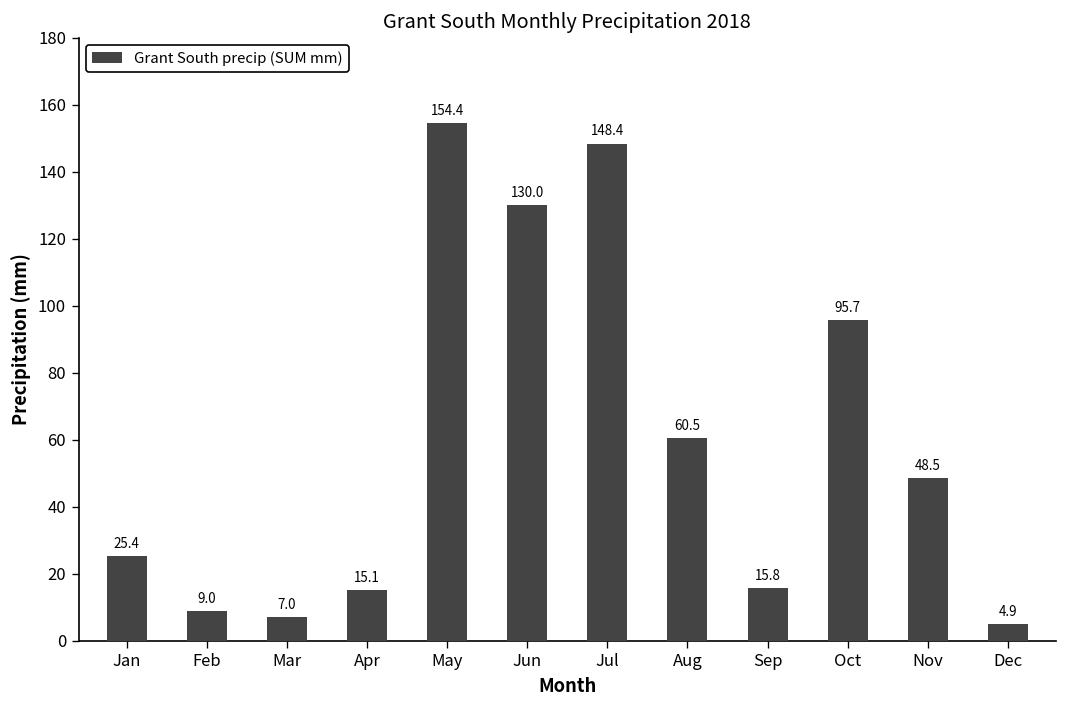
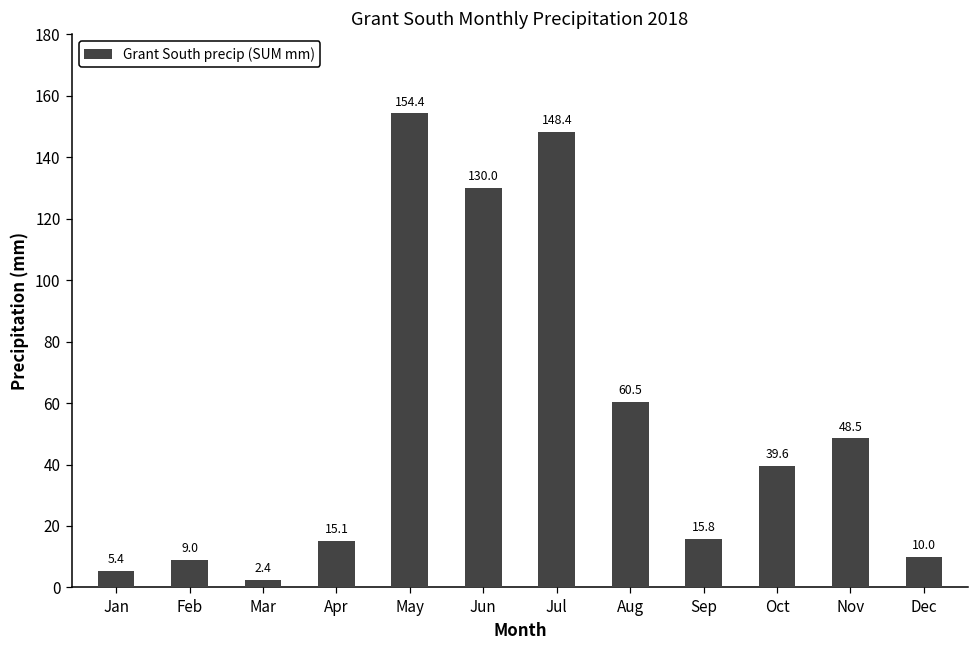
  {
-   "Jan": 25.4,
+   "Jan": 5.4,
    "Feb": 9.0,
-   "Mar": 7.0,
+   "Mar": 2.4,
    "Apr": 15.1,
    "May": 154.4,
    "Jun": 130.0,
    "Jul": 148.4,
    "Aug": 60.5,
    "Sep": 15.8,
-   "Oct": 95.7,
+   "Oct": 39.6,
    "Nov": 48.5,
-   "Dec": 4.9
+   "Dec": 10.0
  }
